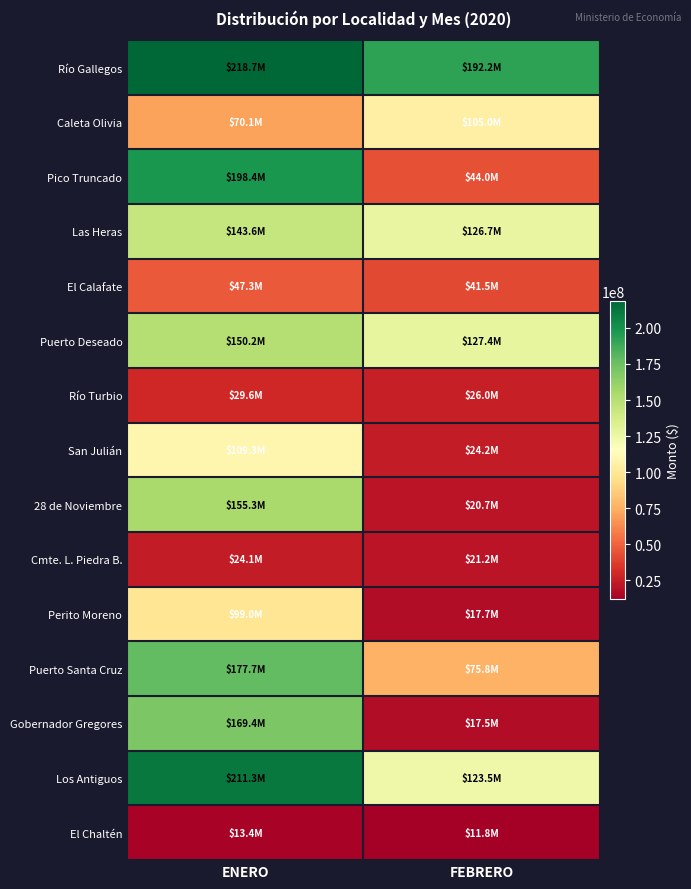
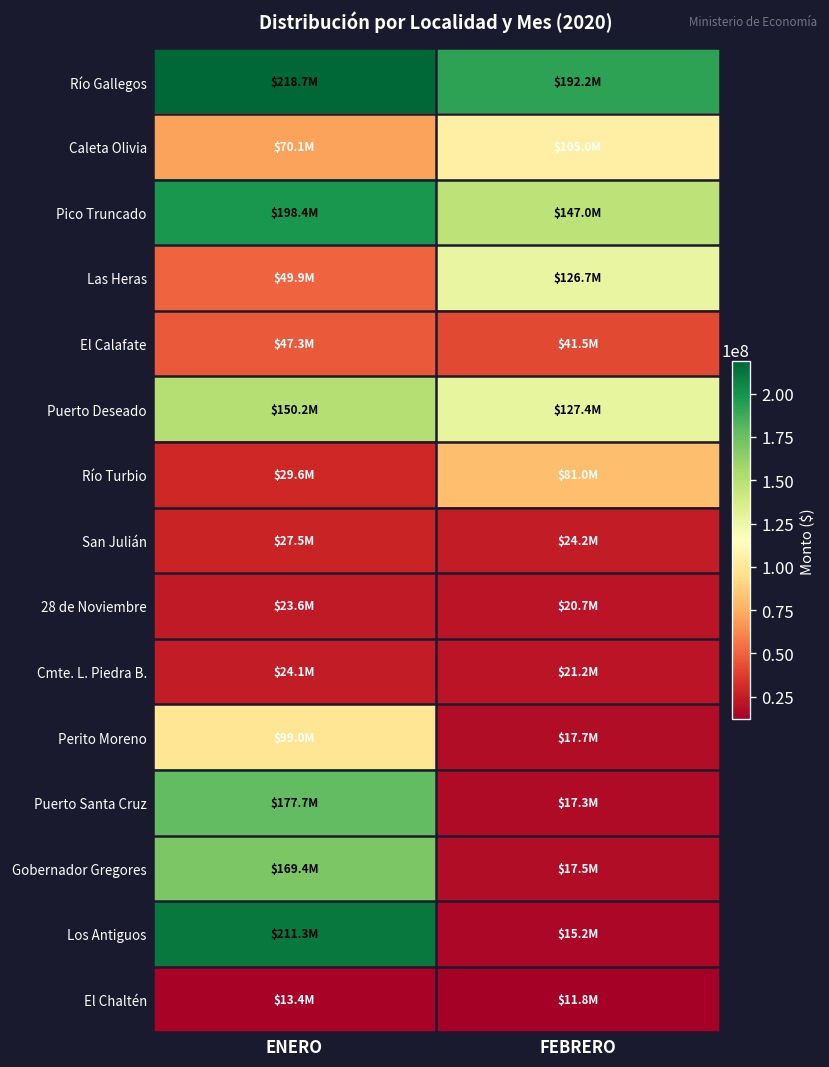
  {
    "Río Gallegos": {
      "ENERO": "$218.7M",
      "FEBRERO": "$192.2M"
    },
    "Caleta Olivia": {
      "ENERO": "$70.1M",
      "FEBRERO": "$105.0M"
    },
    "Pico Truncado": {
      "ENERO": "$198.4M",
-     "FEBRERO": "$44.0M"
+     "FEBRERO": "$147.0M"
    },
    "Las Heras": {
-     "ENERO": "$143.6M",
+     "ENERO": "$49.9M",
      "FEBRERO": "$126.7M"
    },
    "El Calafate": {
      "ENERO": "$47.3M",
      "FEBRERO": "$41.5M"
    },
    "Puerto Deseado": {
      "ENERO": "$150.2M",
      "FEBRERO": "$127.4M"
    },
    "Río Turbio": {
      "ENERO": "$29.6M",
-     "FEBRERO": "$26.0M"
+     "FEBRERO": "$81.0M"
    },
    "San Julián": {
-     "ENERO": "$109.3M",
+     "ENERO": "$27.5M",
      "FEBRERO": "$24.2M"
    },
    "28 de Noviembre": {
-     "ENERO": "$155.3M",
+     "ENERO": "$23.6M",
      "FEBRERO": "$20.7M"
    },
    "Cmte. L. Piedra B.": {
      "ENERO": "$24.1M",
      "FEBRERO": "$21.2M"
    },
    "Perito Moreno": {
      "ENERO": "$99.0M",
      "FEBRERO": "$17.7M"
    },
    "Puerto Santa Cruz": {
      "ENERO": "$177.7M",
-     "FEBRERO": "$75.8M"
+     "FEBRERO": "$17.3M"
    },
    "Gobernador Gregores": {
      "ENERO": "$169.4M",
      "FEBRERO": "$17.5M"
    },
    "Los Antiguos": {
      "ENERO": "$211.3M",
-     "FEBRERO": "$123.5M"
+     "FEBRERO": "$15.2M"
    },
    "El Chaltén": {
      "ENERO": "$13.4M",
      "FEBRERO": "$11.8M"
    }
  }
